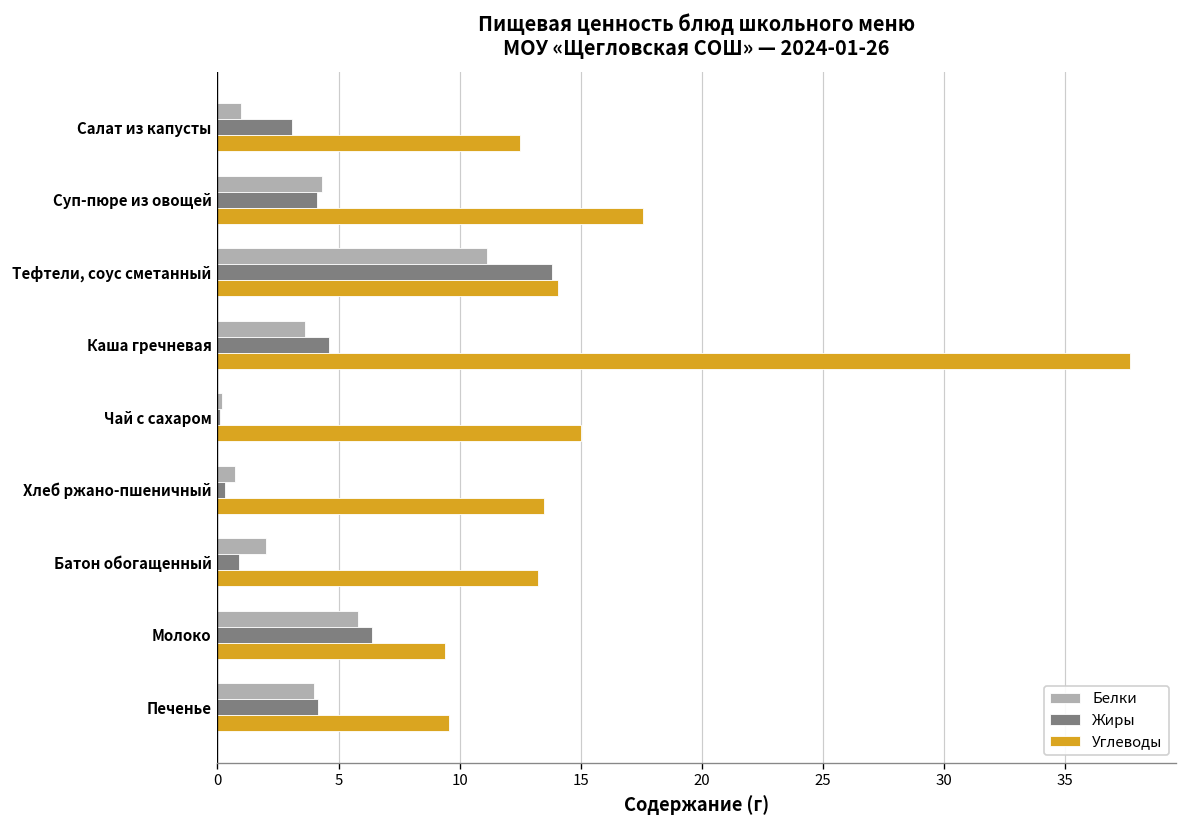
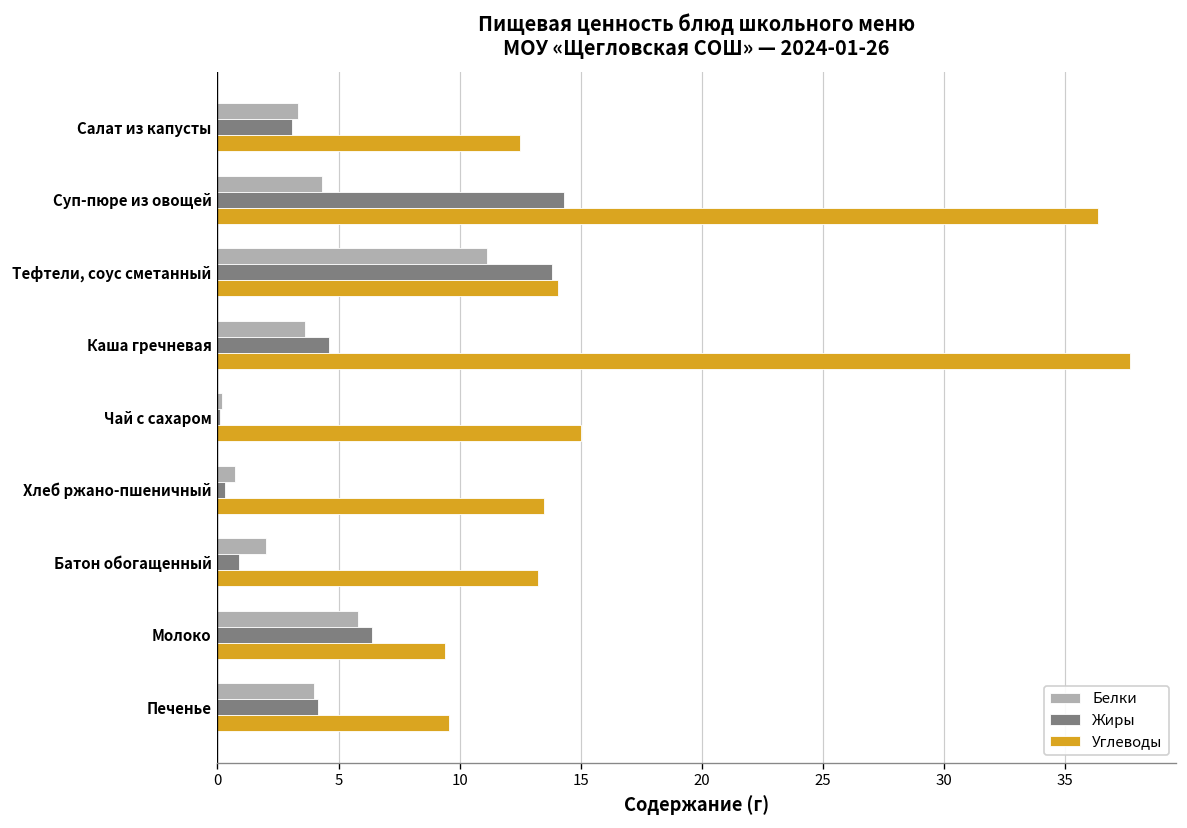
  {
    "Белки": {
-     "Салат из капусты": 1.0,
+     "Салат из капусты": 3.3,
      "Суп-пюре из овощей": 4.3,
      "Тефтели, соус сметанный": 11.1,
      "Каша гречневая": 3.6,
      "Чай с сахаром": 0.2,
      "Хлеб ржано-пшеничный": 0.7,
      "Батон обогащенный": 2.0,
      "Молоко": 5.8,
      "Печенье": 4.0
    },
    "Жиры": {
      "Салат из капусты": 3.1,
-     "Суп-пюре из овощей": 4.1,
+     "Суп-пюре из овощей": 14.3,
      "Тефтели, соус сметанный": 13.8,
      "Каша гречневая": 4.6,
      "Хлеб ржано-пшеничный": 0.3,
      "Батон обогащенный": 0.9,
      "Молоко": 6.4,
      "Печенье": 4.2
    },
    "Углеводы": {
      "Салат из капусты": 12.5,
-     "Суп-пюре из овощей": 17.6,
+     "Суп-пюре из овощей": 36.4,
      "Тефтели, соус сметанный": 14.1,
      "Каша гречневая": 37.7,
      "Чай с сахаром": 15.0,
      "Хлеб ржано-пшеничный": 13.5,
      "Батон обогащенный": 13.3,
      "Молоко": 9.4,
      "Печенье": 9.6
    }
  }
